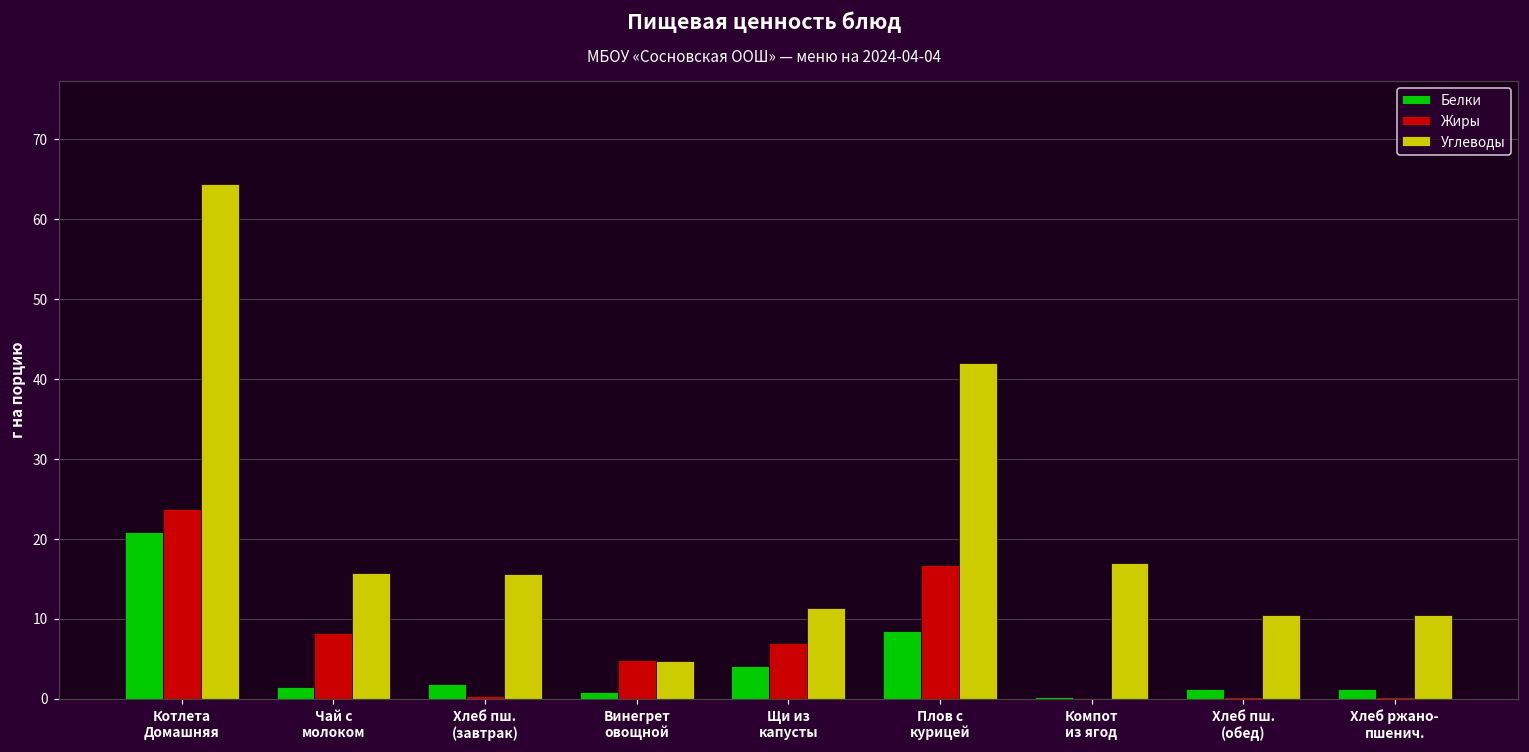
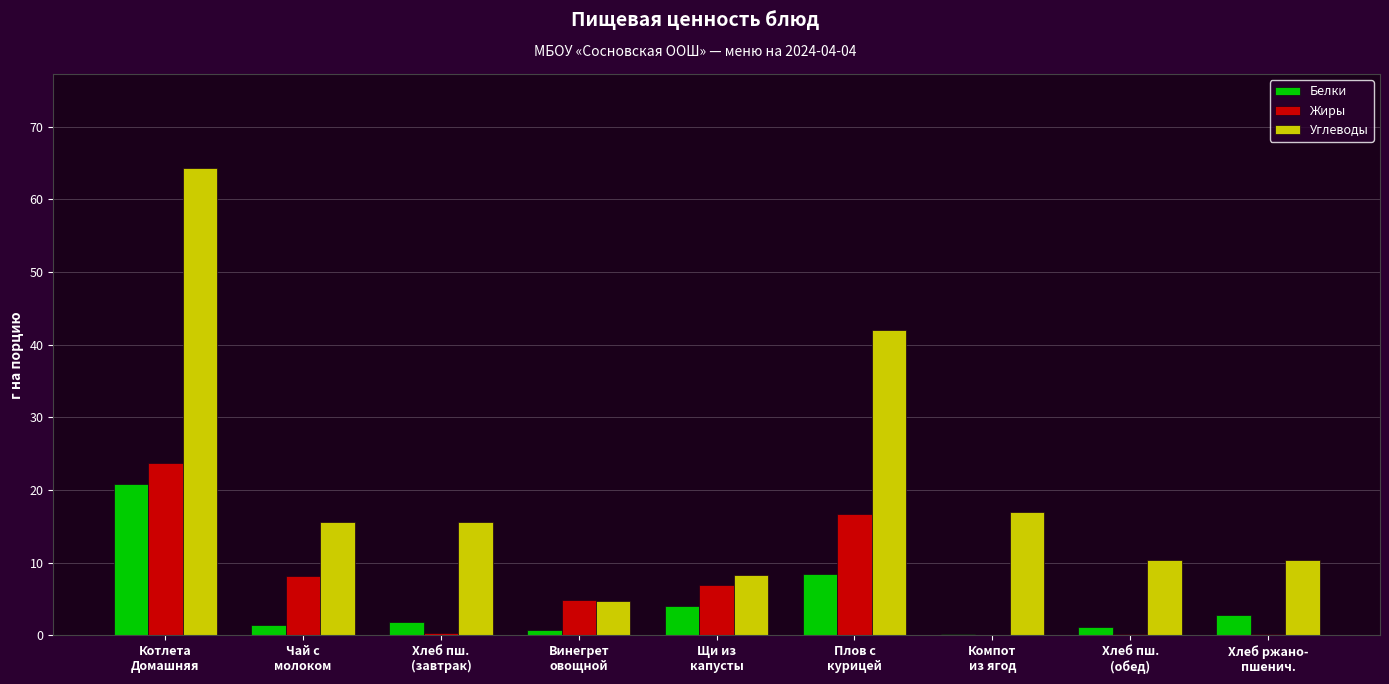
  {
    "Белки": {
      "Котлета Домашняя": 21,
      "Чай с молоком": 1,
      "Хлеб пш. (завтрак)": 2,
      "Винегрет овощной": 1,
      "Щи из капусты": 4,
      "Плов с курицей": 8,
      "Хлеб пш. (обед)": 1,
-     "Хлеб ржано- пшенич.": 1
+     "Хлеб ржано- пшенич.": 3
    },
    "Жиры": {
      "Котлета Домашняя": 24,
      "Чай с молоком": 8,
      "Винегрет овощной": 5,
      "Щи из капусты": 7,
      "Плов с курицей": 17
    },
    "Углеводы": {
      "Котлета Домашняя": 64,
      "Чай с молоком": 16,
      "Хлеб пш. (завтрак)": 16,
      "Винегрет овощной": 5,
-     "Щи из капусты": 11,
+     "Щи из капусты": 8,
      "Плов с курицей": 42,
      "Компот из ягод": 17,
      "Хлеб пш. (обед)": 10,
      "Хлеб ржано- пшенич.": 10
    }
  }
